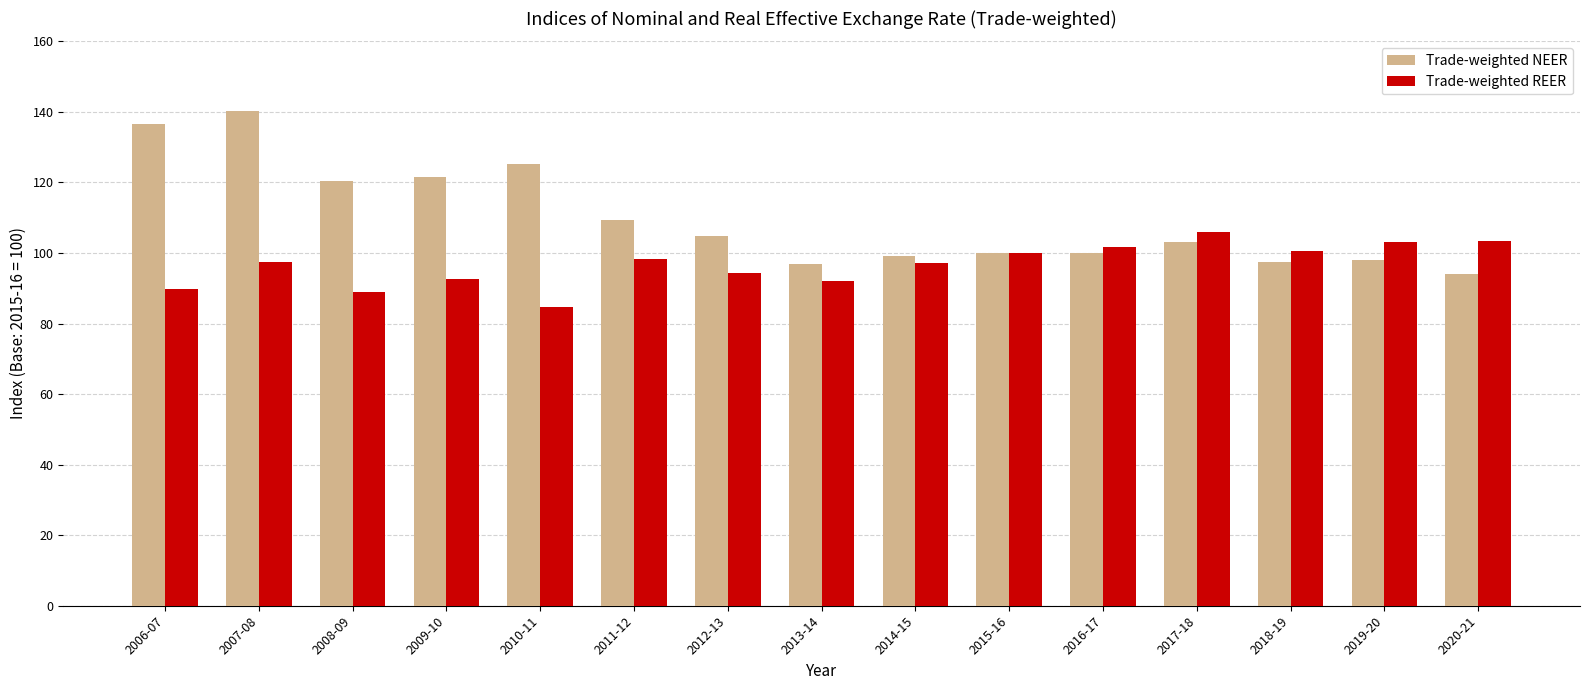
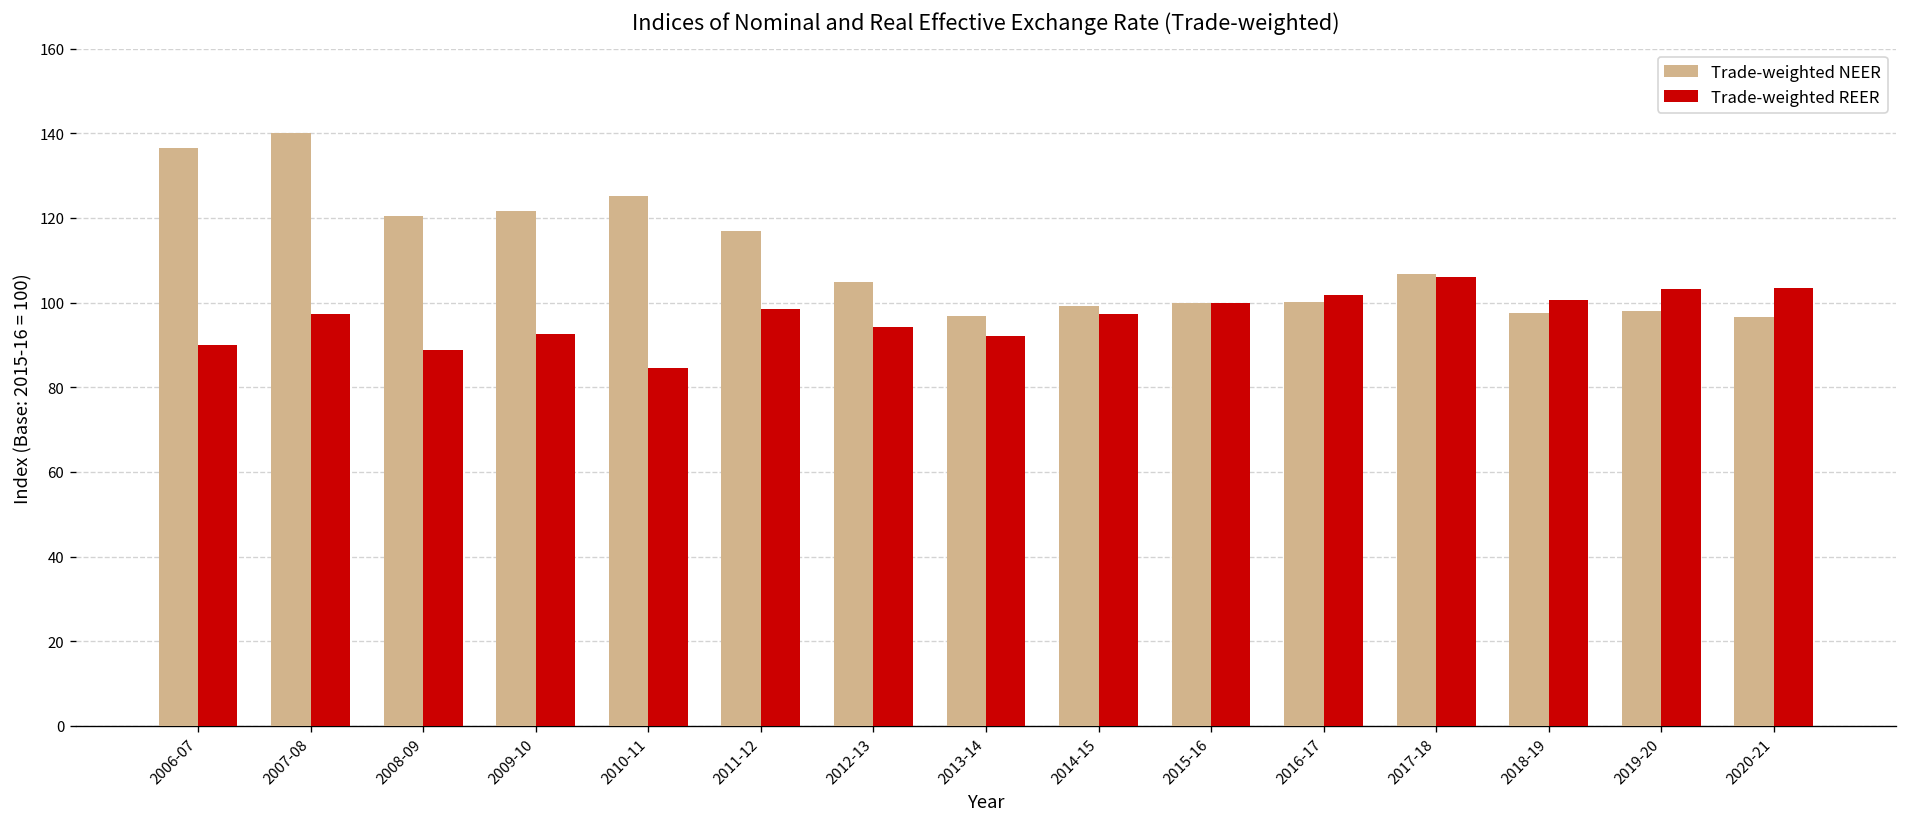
  {
    "Trade-weighted NEER": {
      "2006-07": 137,
      "2007-08": 140,
      "2008-09": 121,
      "2009-10": 122,
      "2010-11": 125,
-     "2011-12": 109,
+     "2011-12": 117,
      "2012-13": 105,
      "2013-14": 97,
      "2014-15": 99,
      "2015-16": 100,
      "2016-17": 100,
-     "2017-18": 103,
+     "2017-18": 107,
      "2018-19": 97,
      "2019-20": 98,
-     "2020-21": 94
+     "2020-21": 97
    },
    "Trade-weighted REER": {
      "2006-07": 90,
      "2007-08": 97,
      "2008-09": 89,
      "2009-10": 93,
      "2010-11": 85,
      "2011-12": 98,
      "2012-13": 94,
      "2013-14": 92,
      "2014-15": 97,
      "2015-16": 100,
      "2016-17": 102,
      "2017-18": 106,
      "2018-19": 101,
      "2019-20": 103,
      "2020-21": 103
    }
  }
